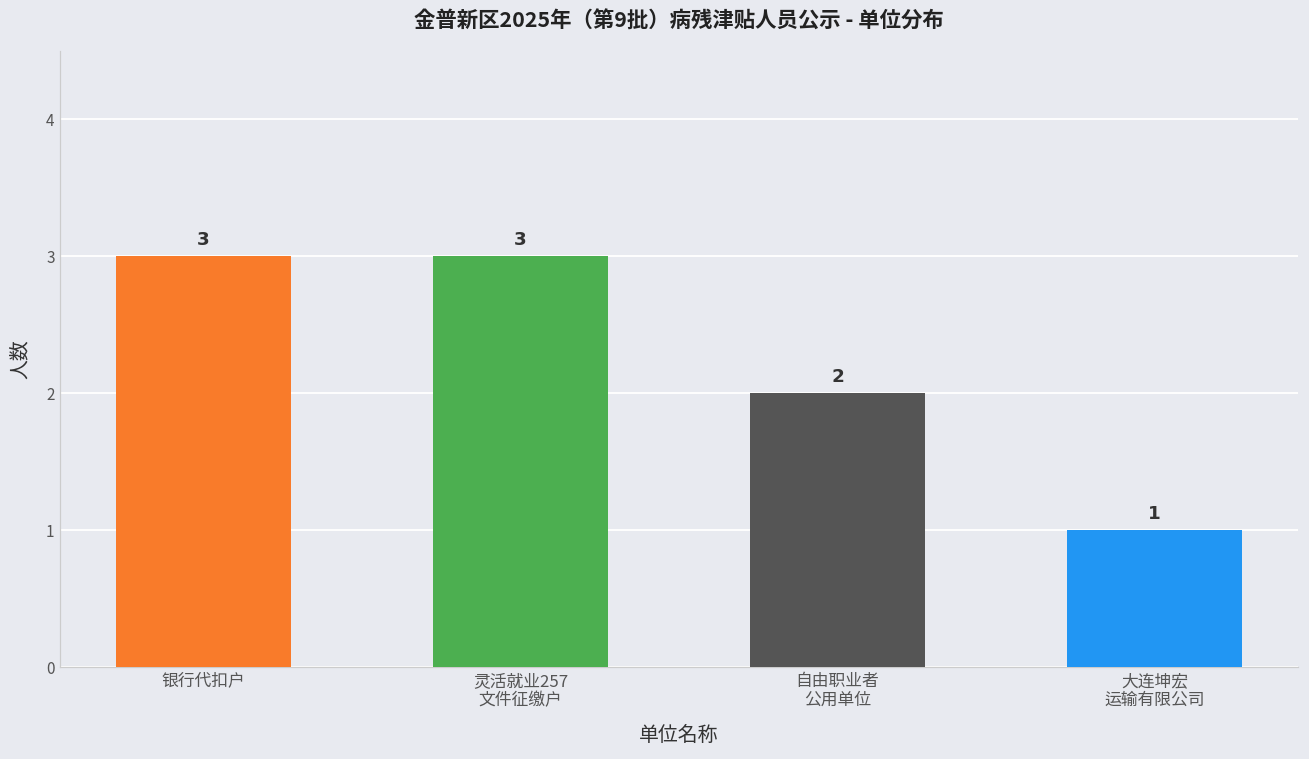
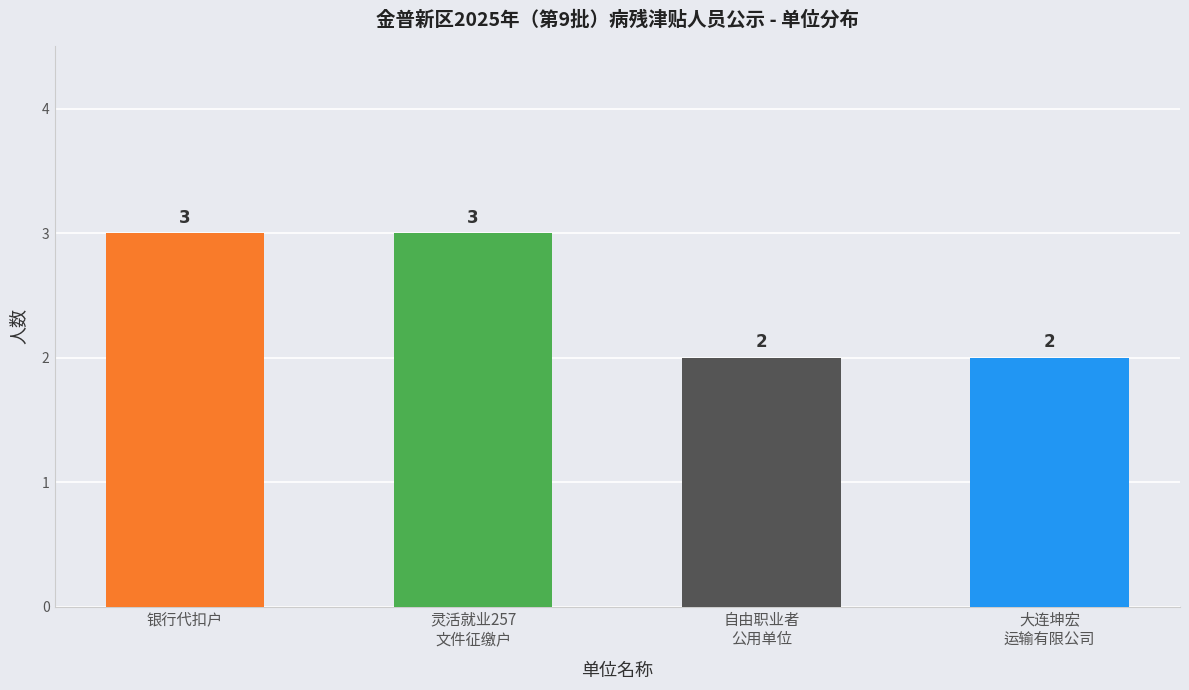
  {
    "银行代扣户": 3,
    "灵活就业257 文件征缴户": 3,
    "自由职业者 公用单位": 2,
-   "大连坤宏 运输有限公司": 1
+   "大连坤宏 运输有限公司": 2
  }
